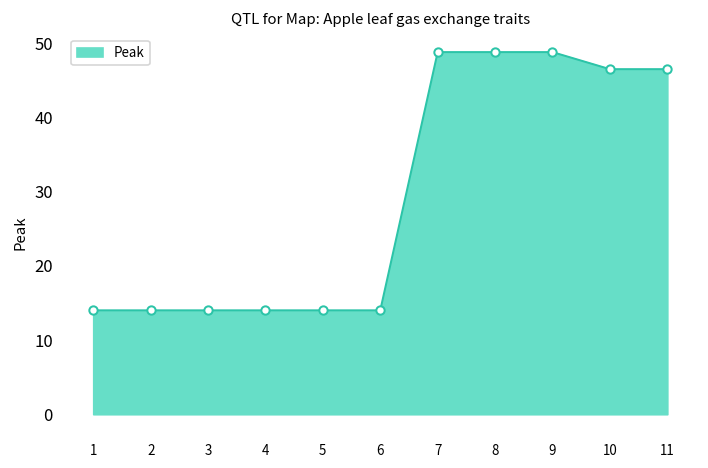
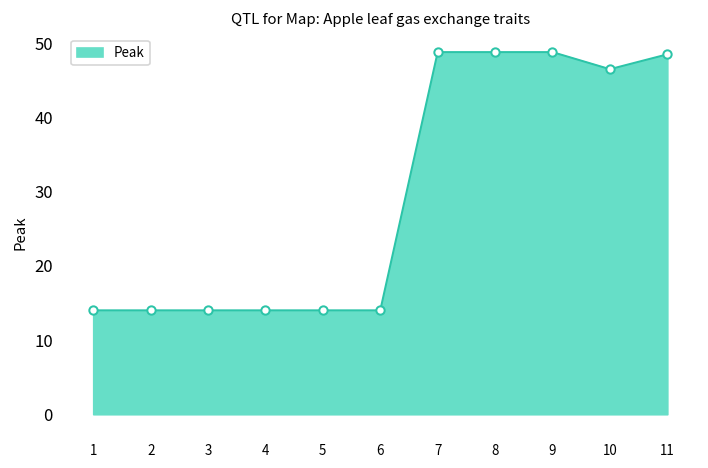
  {
    "1": 14,
    "2": 14,
    "3": 14,
    "4": 14,
    "5": 14,
    "6": 14,
    "7": 49,
    "8": 49,
    "9": 49,
    "10": 47,
-   "11": 47
+   "11": 49
  }
